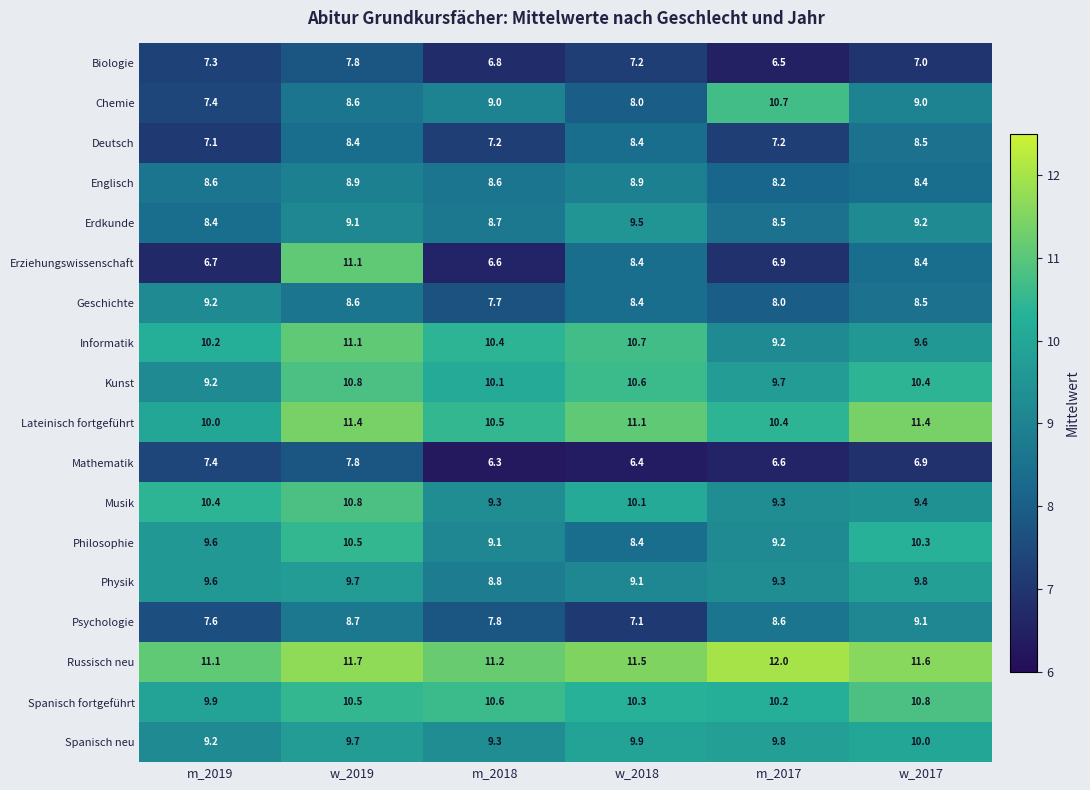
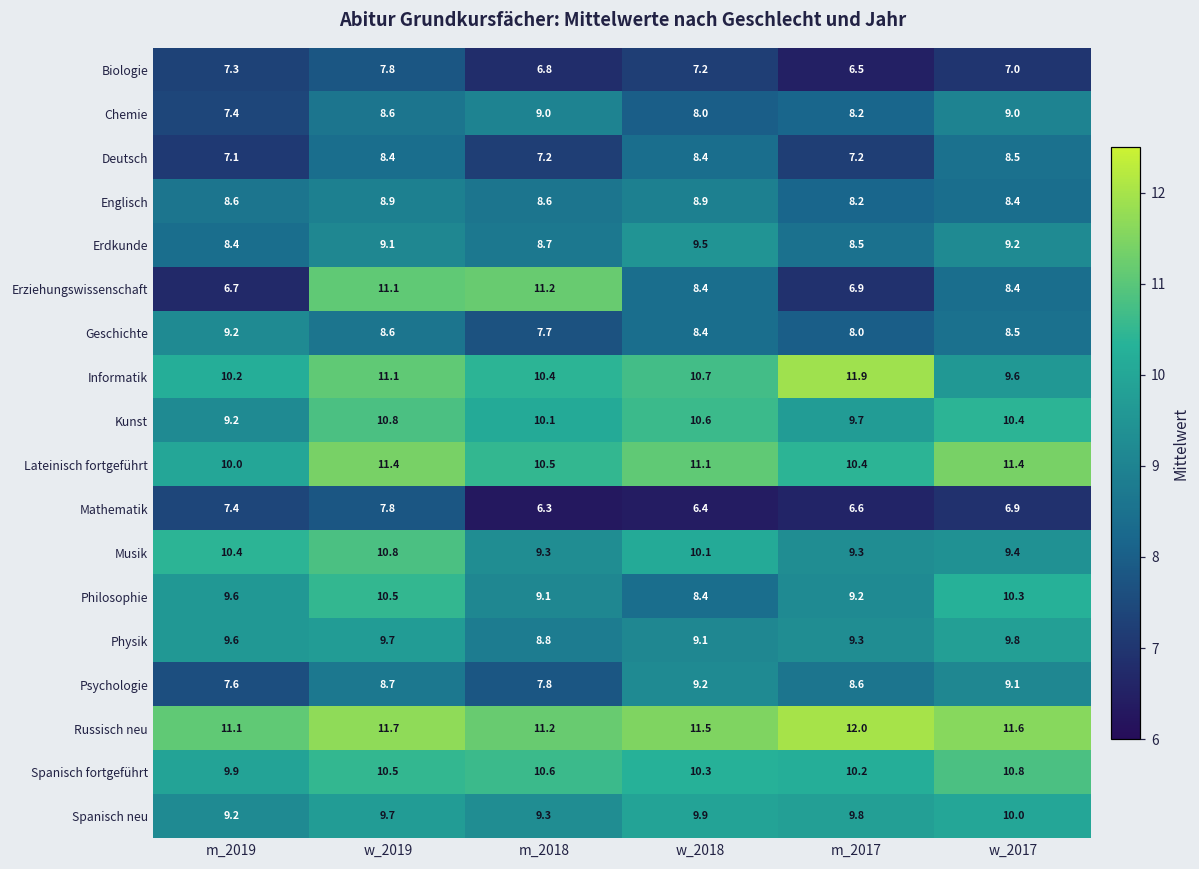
  {
    "Biologie": {
      "m_2019": 7.3,
      "w_2019": 7.8,
      "m_2018": 6.8,
      "w_2018": 7.2,
      "m_2017": 6.5,
      "w_2017": 7.0
    },
    "Chemie": {
      "m_2019": 7.4,
      "w_2019": 8.6,
      "m_2018": 9.0,
      "w_2018": 8.0,
-     "m_2017": 10.7,
+     "m_2017": 8.2,
      "w_2017": 9.0
    },
    "Deutsch": {
      "m_2019": 7.1,
      "w_2019": 8.4,
      "m_2018": 7.2,
      "w_2018": 8.4,
      "m_2017": 7.2,
      "w_2017": 8.5
    },
    "Englisch": {
      "m_2019": 8.6,
      "w_2019": 8.9,
      "m_2018": 8.6,
      "w_2018": 8.9,
      "m_2017": 8.2,
      "w_2017": 8.4
    },
    "Erdkunde": {
      "m_2019": 8.4,
      "w_2019": 9.1,
      "m_2018": 8.7,
      "w_2018": 9.5,
      "m_2017": 8.5,
      "w_2017": 9.2
    },
    "Erziehungswissenschaft": {
      "m_2019": 6.7,
      "w_2019": 11.1,
-     "m_2018": 6.6,
+     "m_2018": 11.2,
      "w_2018": 8.4,
      "m_2017": 6.9,
      "w_2017": 8.4
    },
    "Geschichte": {
      "m_2019": 9.2,
      "w_2019": 8.6,
      "m_2018": 7.7,
      "w_2018": 8.4,
      "m_2017": 8.0,
      "w_2017": 8.5
    },
    "Informatik": {
      "m_2019": 10.2,
      "w_2019": 11.1,
      "m_2018": 10.4,
      "w_2018": 10.7,
-     "m_2017": 9.2,
+     "m_2017": 11.9,
      "w_2017": 9.6
    },
    "Kunst": {
      "m_2019": 9.2,
      "w_2019": 10.8,
      "m_2018": 10.1,
      "w_2018": 10.6,
      "m_2017": 9.7,
      "w_2017": 10.4
    },
    "Lateinisch fortgeführt": {
      "m_2019": 10.0,
      "w_2019": 11.4,
      "m_2018": 10.5,
      "w_2018": 11.1,
      "m_2017": 10.4,
      "w_2017": 11.4
    },
    "Mathematik": {
      "m_2019": 7.4,
      "w_2019": 7.8,
      "m_2018": 6.3,
      "w_2018": 6.4,
      "m_2017": 6.6,
      "w_2017": 6.9
    },
    "Musik": {
      "m_2019": 10.4,
      "w_2019": 10.8,
      "m_2018": 9.3,
      "w_2018": 10.1,
      "m_2017": 9.3,
      "w_2017": 9.4
    },
    "Philosophie": {
      "m_2019": 9.6,
      "w_2019": 10.5,
      "m_2018": 9.1,
      "w_2018": 8.4,
      "m_2017": 9.2,
      "w_2017": 10.3
    },
    "Physik": {
      "m_2019": 9.6,
      "w_2019": 9.7,
      "m_2018": 8.8,
      "w_2018": 9.1,
      "m_2017": 9.3,
      "w_2017": 9.8
    },
    "Psychologie": {
      "m_2019": 7.6,
      "w_2019": 8.7,
      "m_2018": 7.8,
-     "w_2018": 7.1,
+     "w_2018": 9.2,
      "m_2017": 8.6,
      "w_2017": 9.1
    },
    "Russisch neu": {
      "m_2019": 11.1,
      "w_2019": 11.7,
      "m_2018": 11.2,
      "w_2018": 11.5,
      "m_2017": 12.0,
      "w_2017": 11.6
    },
    "Spanisch fortgeführt": {
      "m_2019": 9.9,
      "w_2019": 10.5,
      "m_2018": 10.6,
      "w_2018": 10.3,
      "m_2017": 10.2,
      "w_2017": 10.8
    },
    "Spanisch neu": {
      "m_2019": 9.2,
      "w_2019": 9.7,
      "m_2018": 9.3,
      "w_2018": 9.9,
      "m_2017": 9.8,
      "w_2017": 10.0
    }
  }
